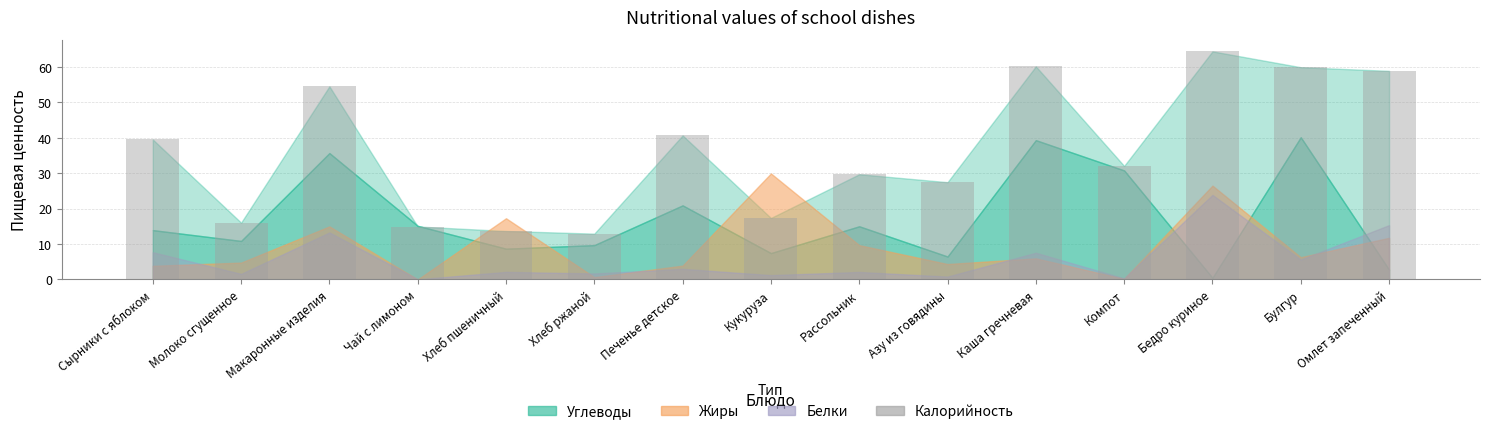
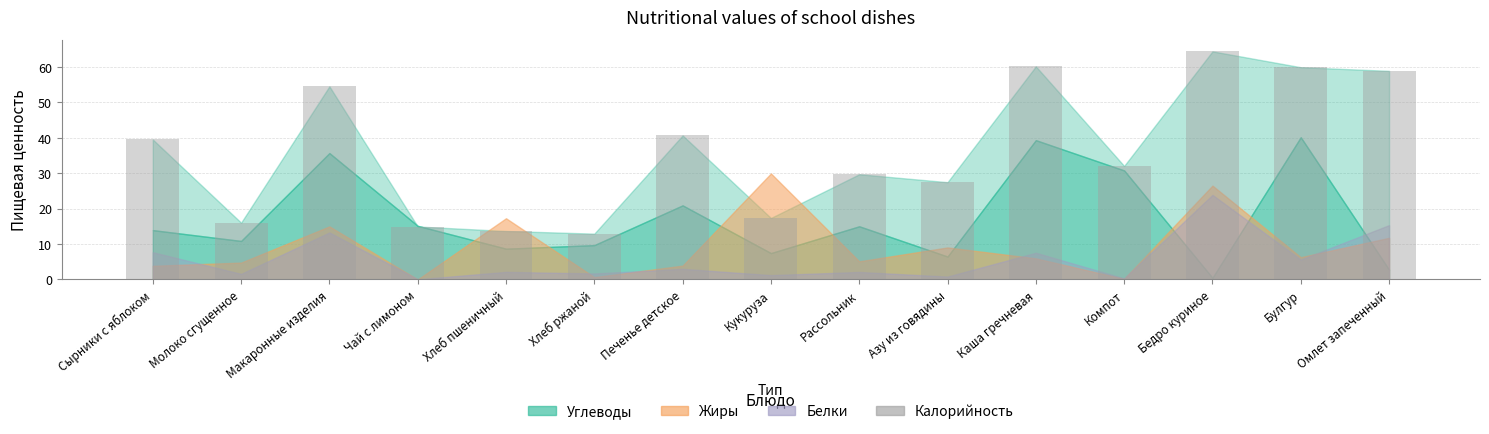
  {
    "Жиры": {
      "Сырники с яблоком": 4,
      "Молоко сгущенное": 5,
      "Макаронные изделия": 15,
      "Хлеб пшеничный": 17,
      "Печенье детское": 4,
      "Кукуруза": 30,
-     "Рассольник": 10,
-     "Азу из говядины": 4,
+     "Рассольник": 5,
+     "Азу из говядины": 9,
      "Каша гречневая": 6,
      "Бедро куриное": 27,
      "Омлет запеченный": 12
    }
  }
